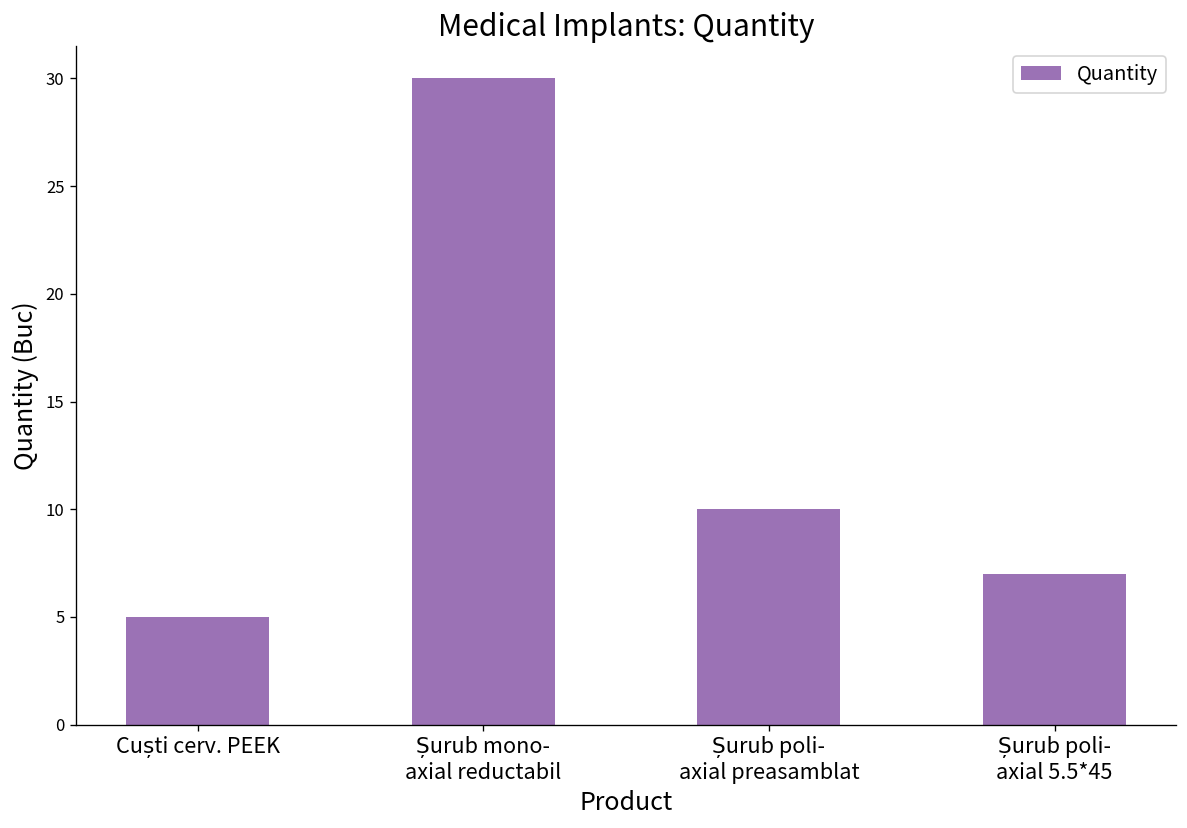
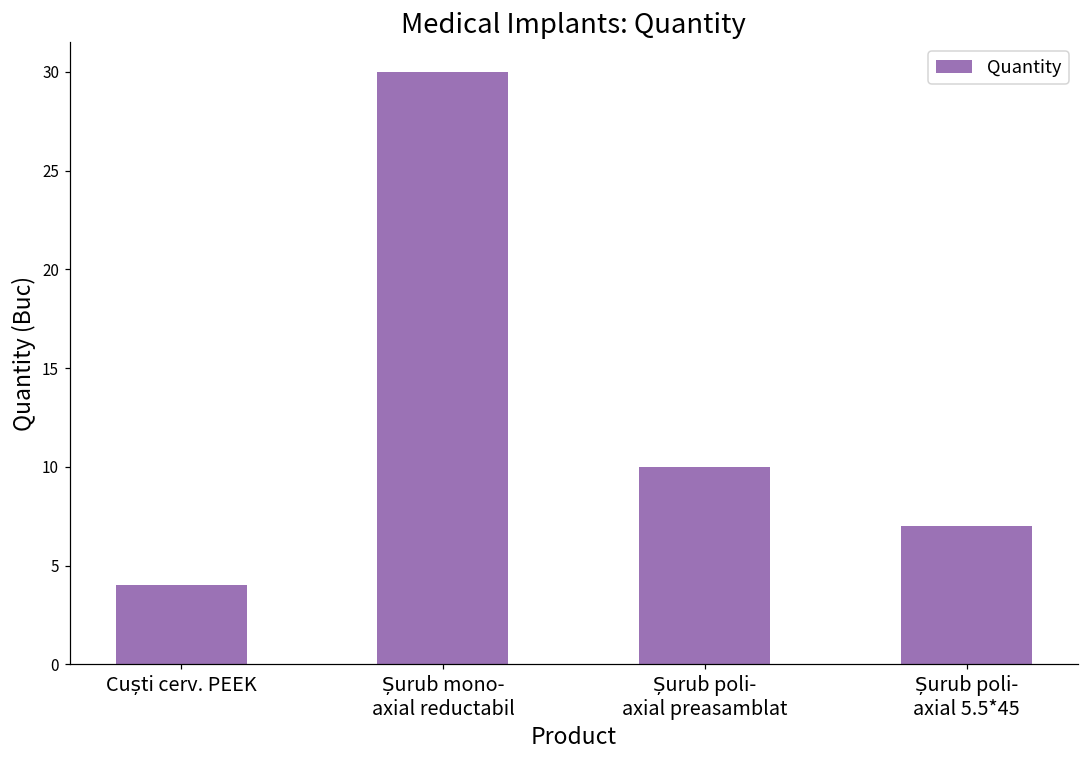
  {
-   "Cuști cerv. PEEK": 5,
+   "Cuști cerv. PEEK": 4,
    "Șurub mono- axial reductabil": 30,
    "Șurub poli- axial preasamblat": 10,
    "Șurub poli- axial 5.5*45": 7
  }
